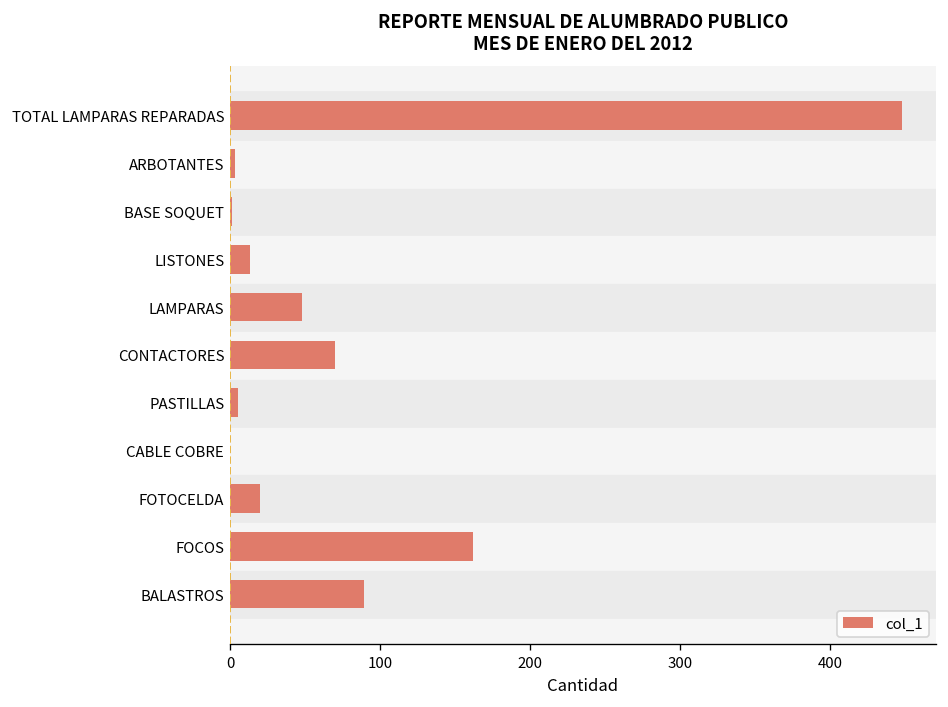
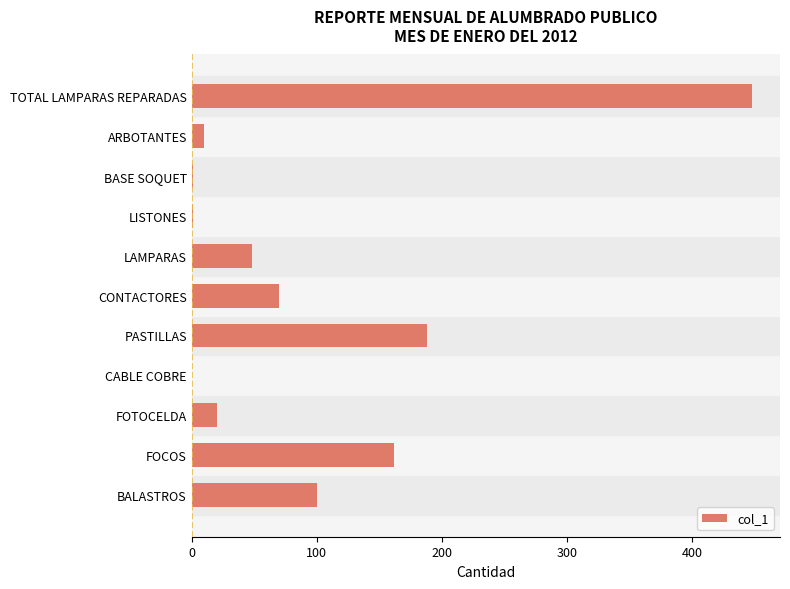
  {
    "TOTAL LAMPARAS REPARADAS": 448,
-   "ARBOTANTES": 3,
-   "LISTONES": 13,
+   "ARBOTANTES": 10,
+   "LISTONES": 1,
    "LAMPARAS": 48,
    "CONTACTORES": 70,
-   "PASTILLAS": 5,
+   "PASTILLAS": 188,
    "CABLE COBRE": 0,
    "FOTOCELDA": 20,
    "FOCOS": 162,
-   "BALASTROS": 89
+   "BALASTROS": 100
  }
